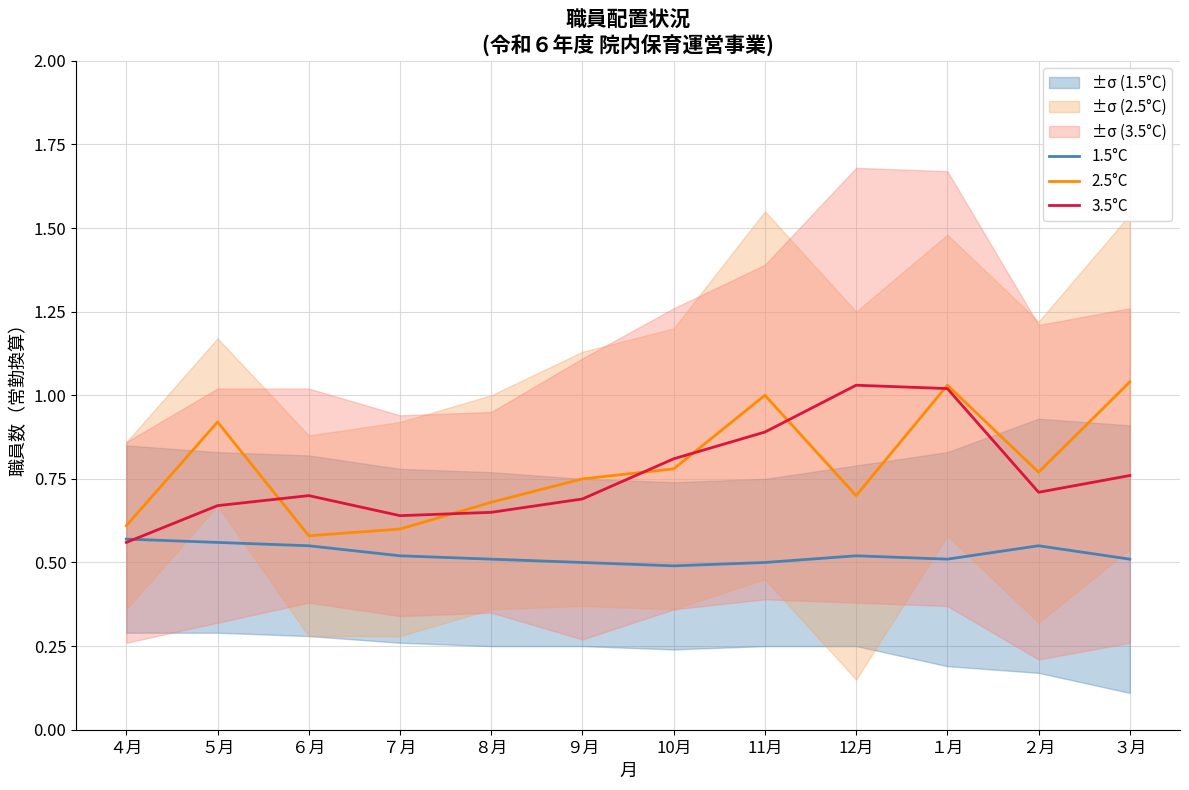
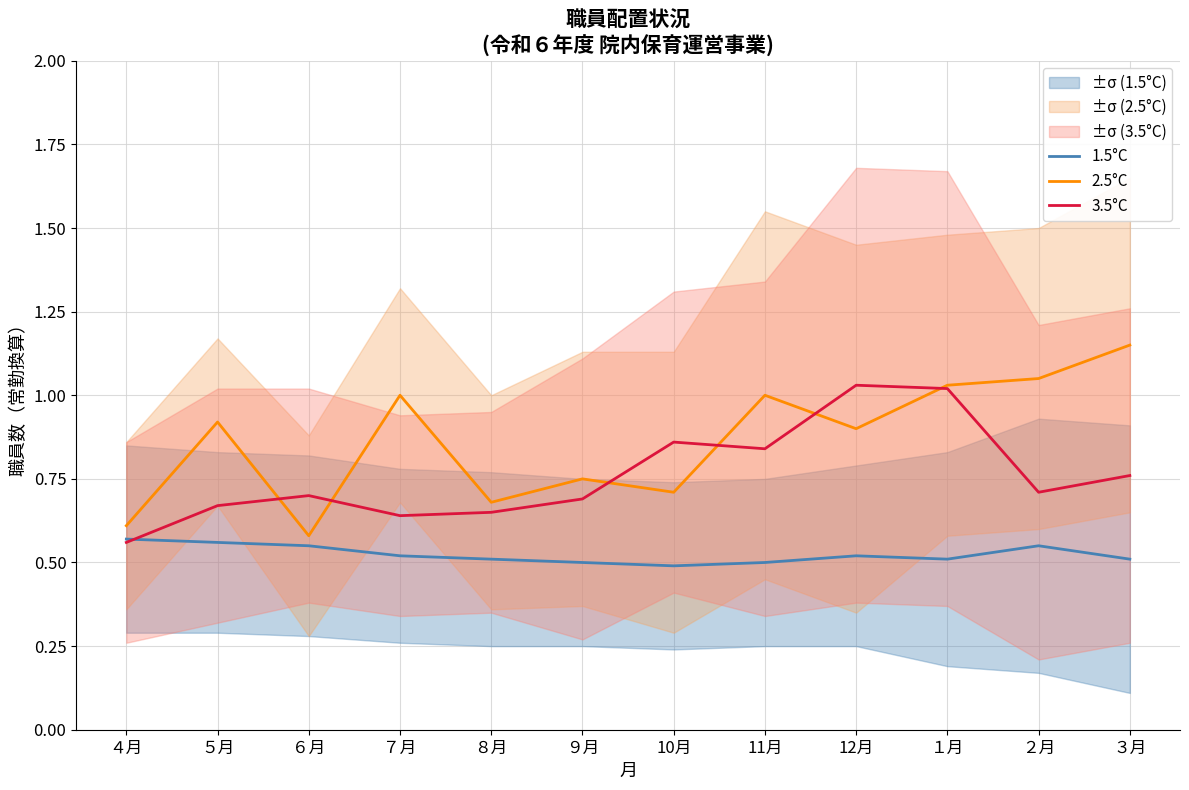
  {
    "2.5°C": {
      "４月": 0.61,
      "５月": 0.92,
      "６月": 0.58,
-     "７月": 0.6,
+     "７月": 1.0,
      "８月": 0.68,
-     "10月": 0.78,
+     "10月": 0.71,
      "11月": 1.00,
-     "12月": 0.7,
+     "12月": 0.9,
      "１月": 1.03,
-     "２月": 0.77,
-     "３月": 1.04
+     "２月": 1.05,
+     "３月": 1.15
    },
    "3.5°C": {
      "４月": 0.56,
      "５月": 0.67,
      "６月": 0.70,
      "７月": 0.64,
      "８月": 0.65,
      "９月": 0.69,
-     "10月": 0.81,
-     "11月": 0.89,
+     "10月": 0.86,
+     "11月": 0.84,
      "12月": 1.03,
      "１月": 1.02,
      "２月": 0.71,
      "３月": 0.76
    }
  }
